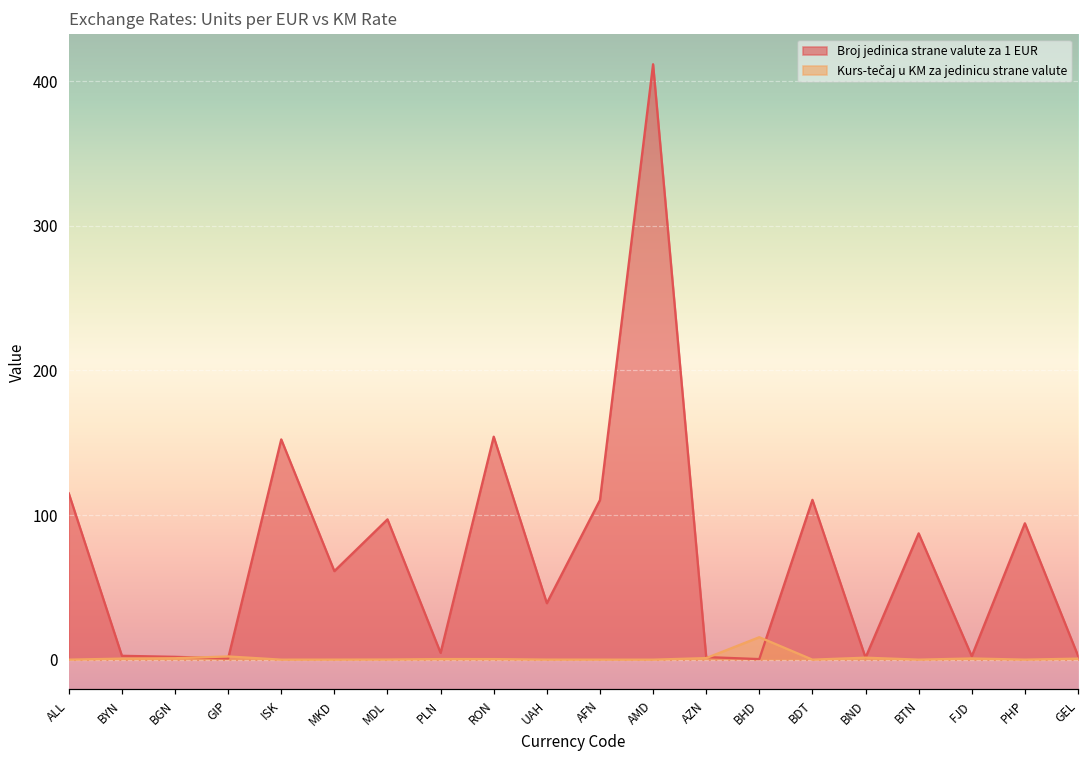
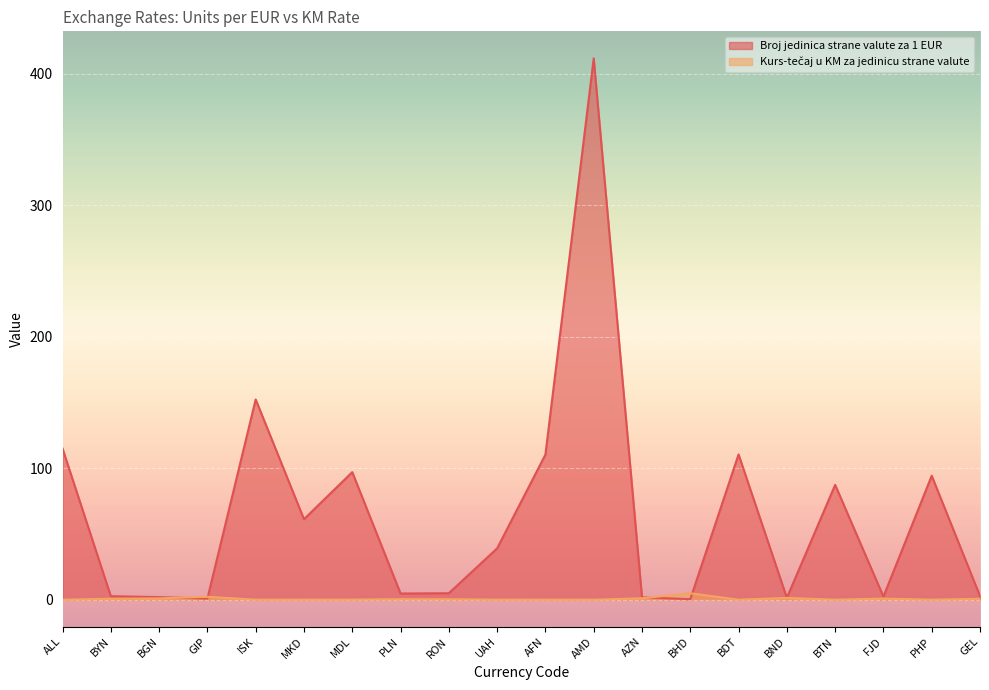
  {
    "Broj jedinica strane valute za 1 EUR": {
      "ALL": 115,
      "ISK": 152,
      "MKD": 61,
      "MDL": 97,
      "PLN": 5,
-     "RON": 154,
+     "RON": 5,
      "UAH": 39,
      "AFN": 110,
      "AMD": 412,
      "BHD": 0,
      "BDT": 111,
      "BTN": 87,
      "PHP": 94,
      "GEL": 3
    },
    "Kurs-tečaj u KM za jedinicu strane valute": {
      "ALL": 0,
      "ISK": 0,
      "MKD": 0,
      "MDL": 0,
      "PLN": 0,
      "RON": 0,
      "UAH": 0,
      "AFN": 0,
      "AMD": 0,
-     "BHD": 16,
+     "BHD": 5,
      "BDT": 0,
      "BTN": 0,
      "PHP": 0,
      "GEL": 1
    }
  }
